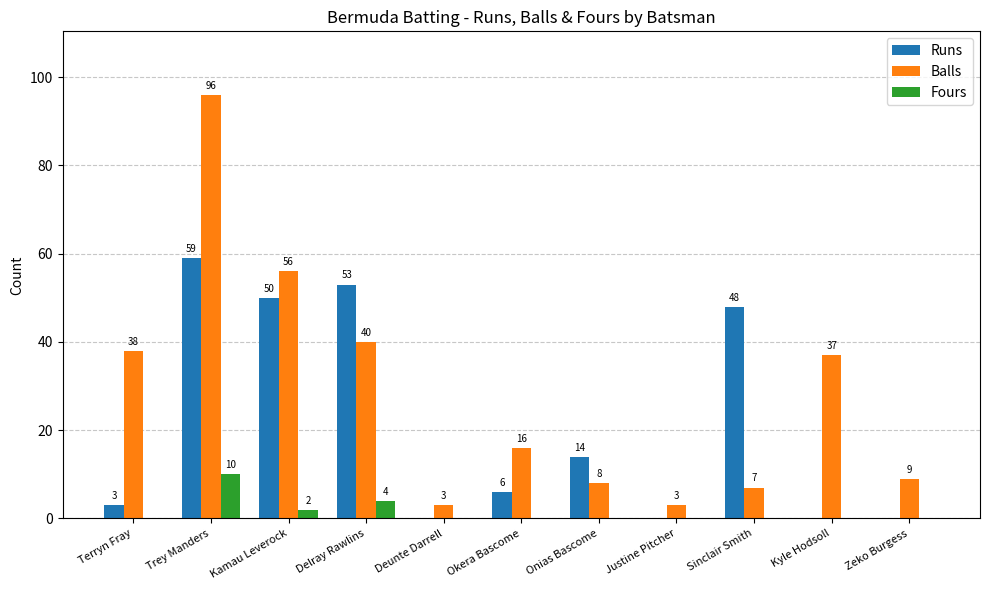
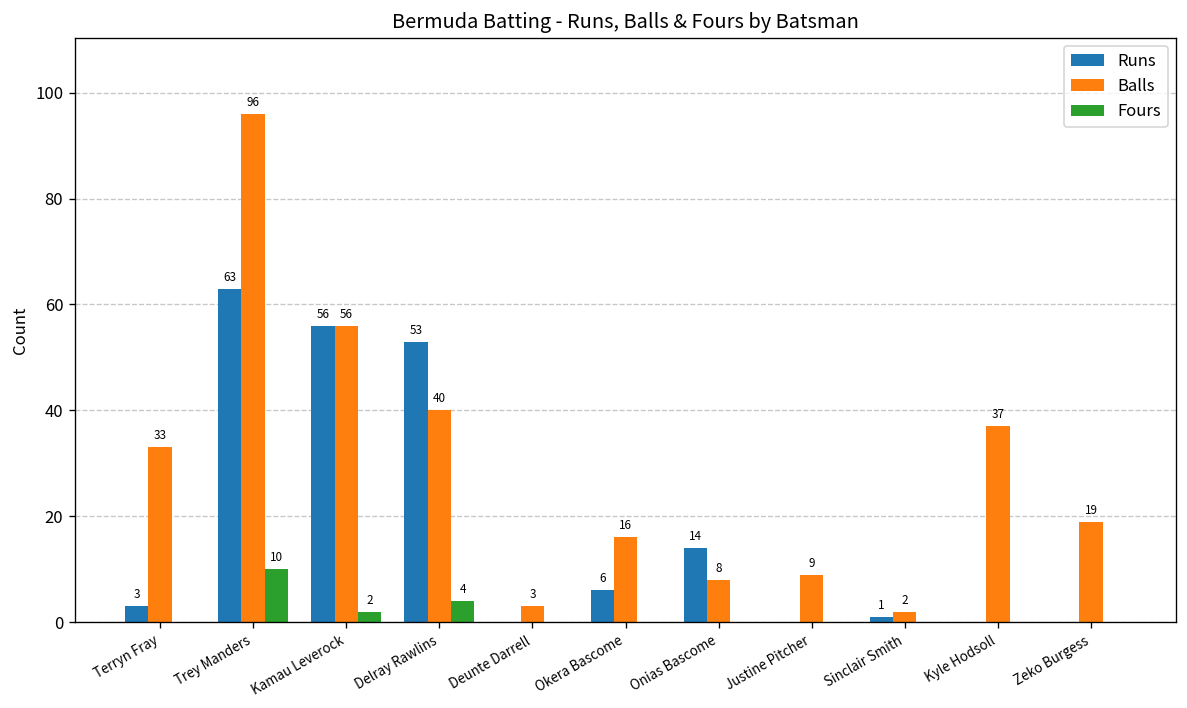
  {
    "Runs": {
      "Terryn Fray": 3,
-     "Trey Manders": 59,
-     "Kamau Leverock": 50,
+     "Trey Manders": 63,
+     "Kamau Leverock": 56,
      "Delray Rawlins": 53,
      "Okera Bascome": 6,
      "Onias Bascome": 14,
-     "Sinclair Smith": 48
+     "Sinclair Smith": 1
    },
    "Balls": {
-     "Terryn Fray": 38,
+     "Terryn Fray": 33,
      "Trey Manders": 96,
      "Kamau Leverock": 56,
      "Delray Rawlins": 40,
      "Deunte Darrell": 3,
      "Okera Bascome": 16,
      "Onias Bascome": 8,
-     "Justine Pitcher": 3,
-     "Sinclair Smith": 7,
+     "Justine Pitcher": 9,
+     "Sinclair Smith": 2,
      "Kyle Hodsoll": 37,
-     "Zeko Burgess": 9
+     "Zeko Burgess": 19
    },
    "Fours": {
      "Trey Manders": 10,
      "Kamau Leverock": 2,
      "Delray Rawlins": 4
    }
  }
